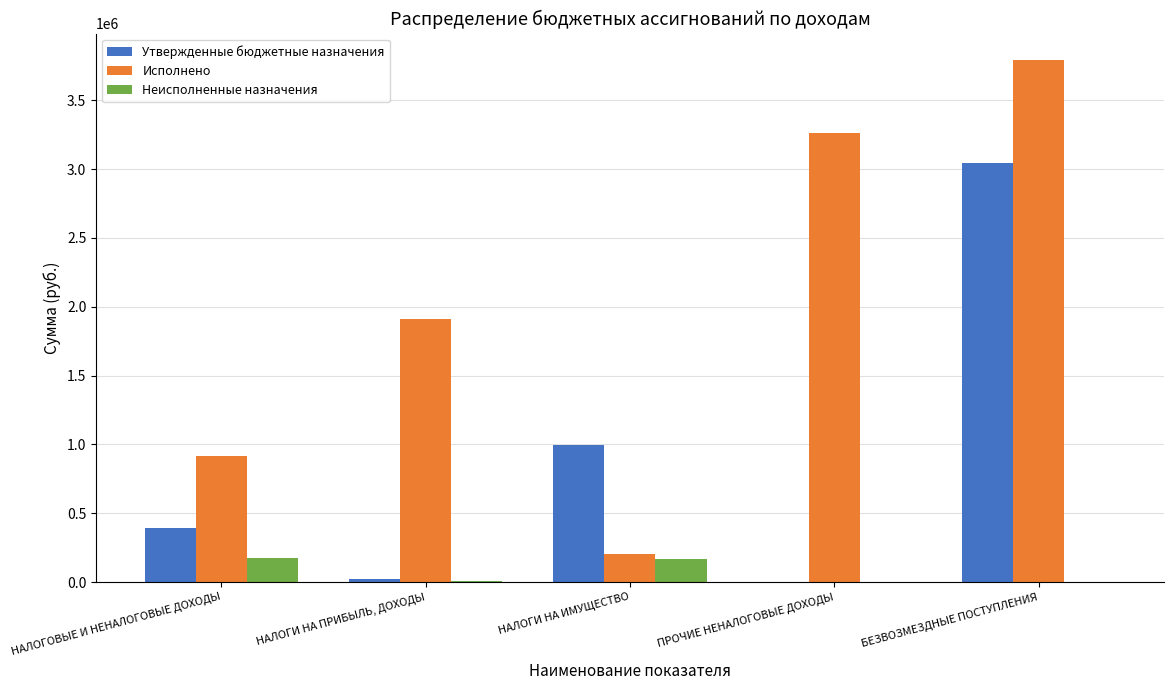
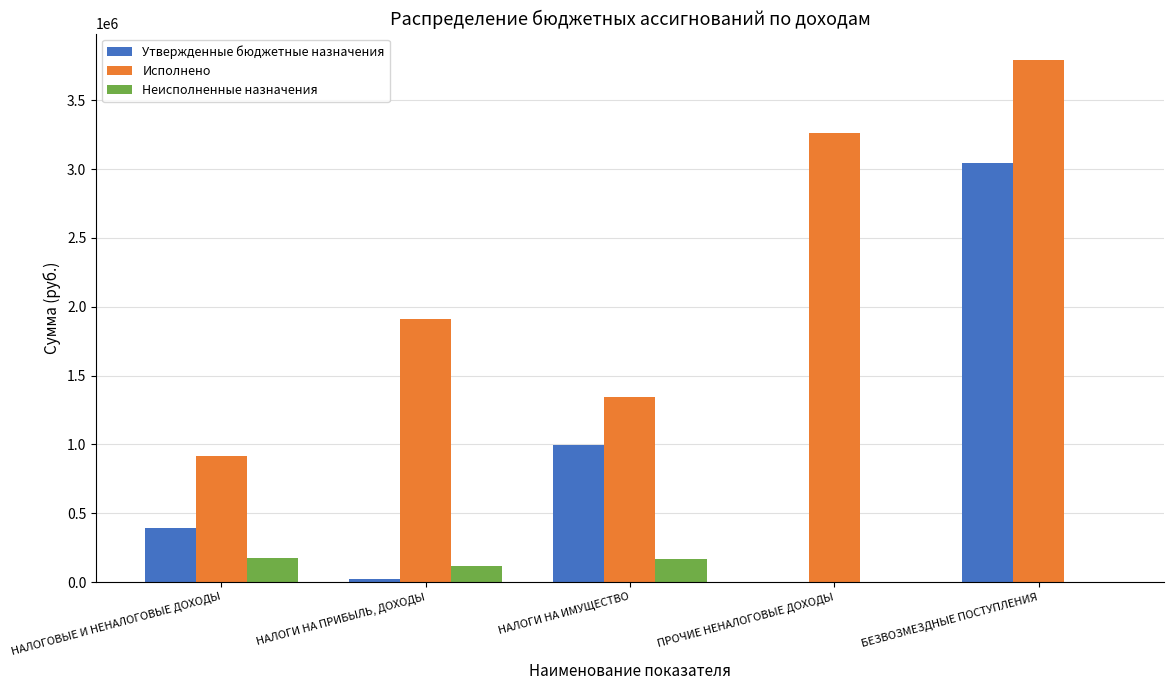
  {
    "Утвержденные бюджетные назначения": {
      "НАЛОГОВЫЕ И НЕНАЛОГОВЫЕ ДОХОДЫ": 390000,
      "НАЛОГИ НА ПРИБЫЛЬ, ДОХОДЫ": 20000,
      "НАЛОГИ НА ИМУЩЕСТВО": 990000,
      "ПРОЧИЕ НЕНАЛОГОВЫЕ ДОХОДЫ": 0,
      "БЕЗВОЗМЕЗДНЫЕ ПОСТУПЛЕНИЯ": 3040000
    },
    "Исполнено": {
      "НАЛОГОВЫЕ И НЕНАЛОГОВЫЕ ДОХОДЫ": 920000,
      "НАЛОГИ НА ПРИБЫЛЬ, ДОХОДЫ": 1910000,
-     "НАЛОГИ НА ИМУЩЕСТВО": 200000,
+     "НАЛОГИ НА ИМУЩЕСТВО": 1340000,
      "ПРОЧИЕ НЕНАЛОГОВЫЕ ДОХОДЫ": 3260000,
      "БЕЗВОЗМЕЗДНЫЕ ПОСТУПЛЕНИЯ": 3790000
    },
    "Неисполненные назначения": {
      "НАЛОГОВЫЕ И НЕНАЛОГОВЫЕ ДОХОДЫ": 180000,
-     "НАЛОГИ НА ПРИБЫЛЬ, ДОХОДЫ": 0,
+     "НАЛОГИ НА ПРИБЫЛЬ, ДОХОДЫ": 120000,
      "НАЛОГИ НА ИМУЩЕСТВО": 170000,
      "ПРОЧИЕ НЕНАЛОГОВЫЕ ДОХОДЫ": 0,
      "БЕЗВОЗМЕЗДНЫЕ ПОСТУПЛЕНИЯ": 0
    }
  }
